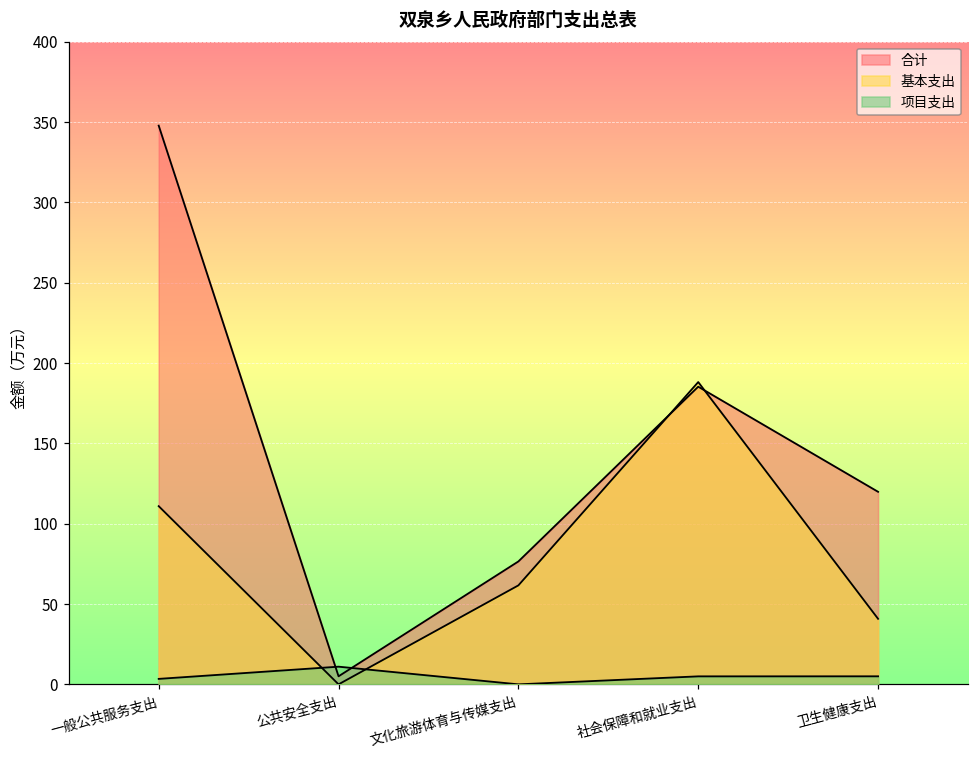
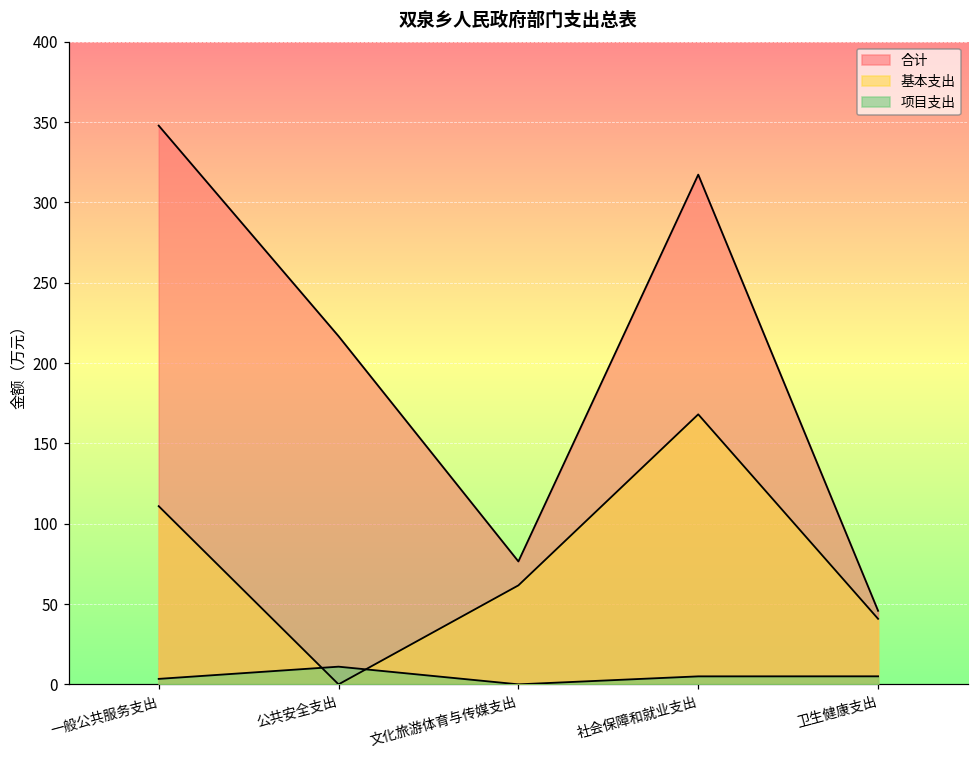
  {
    "合计": {
      "一般公共服务支出": 348,
-     "公共安全支出": 5,
+     "公共安全支出": 217,
      "文化旅游体育与传媒支出": 77,
-     "社会保障和就业支出": 185,
-     "卫生健康支出": 120
+     "社会保障和就业支出": 317,
+     "卫生健康支出": 46
    },
    "基本支出": {
      "一般公共服务支出": 111,
      "公共安全支出": 0,
      "文化旅游体育与传媒支出": 62,
-     "社会保障和就业支出": 188,
+     "社会保障和就业支出": 168,
      "卫生健康支出": 41
    },
    "项目支出": {
      "一般公共服务支出": 3,
      "公共安全支出": 11,
      "文化旅游体育与传媒支出": 0,
      "社会保障和就业支出": 5,
      "卫生健康支出": 5
    }
  }
